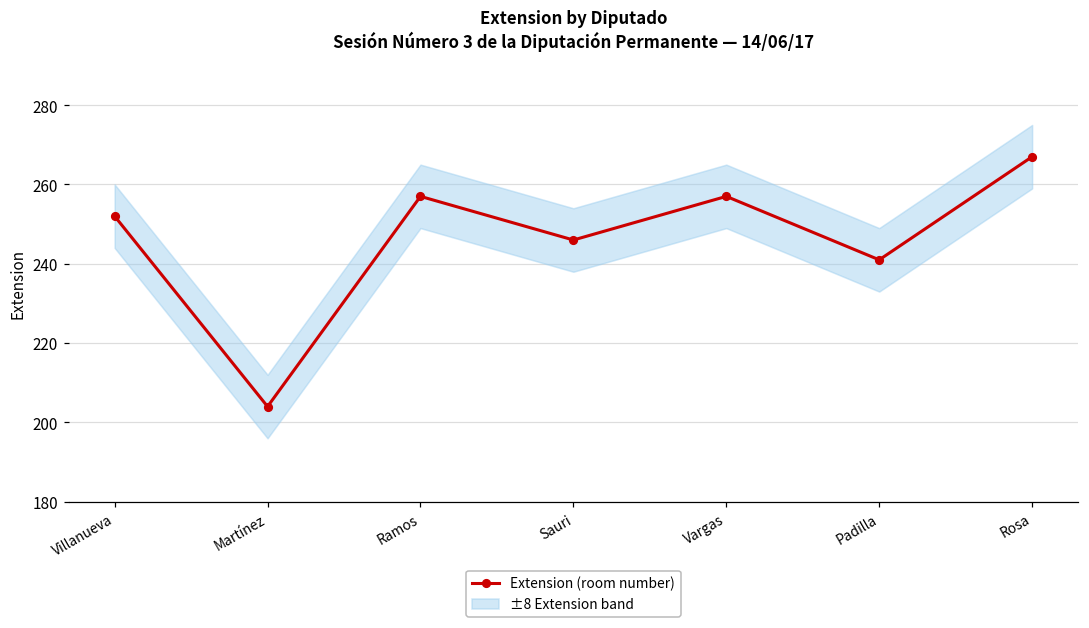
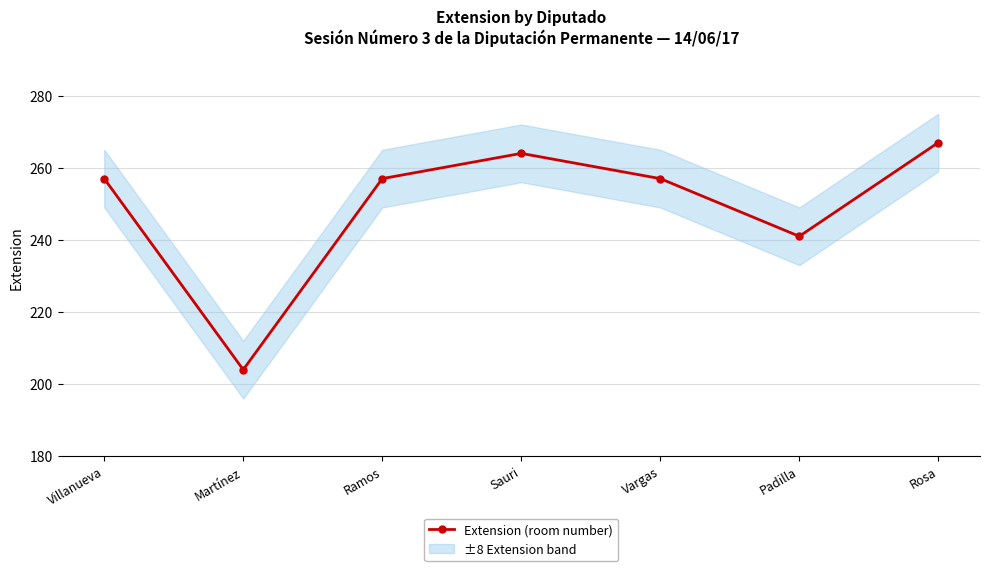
  {
    "Extension (room number)": {
-     "Villanueva": 252,
+     "Villanueva": 257,
      "Martínez": 204,
      "Ramos": 257,
-     "Sauri": 246,
+     "Sauri": 264,
      "Vargas": 257,
      "Padilla": 241,
      "Rosa": 267
    }
  }
